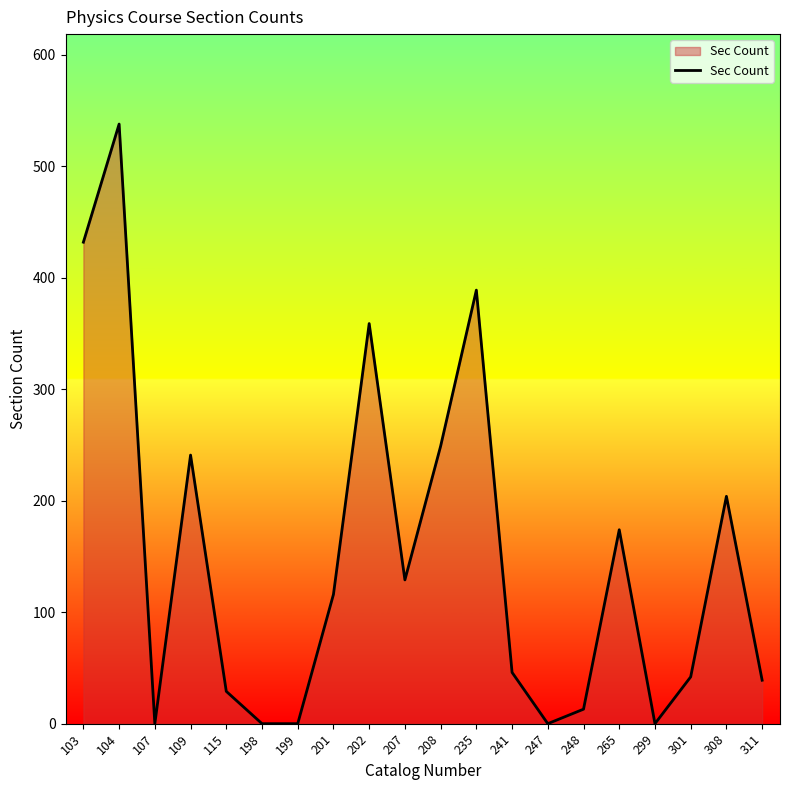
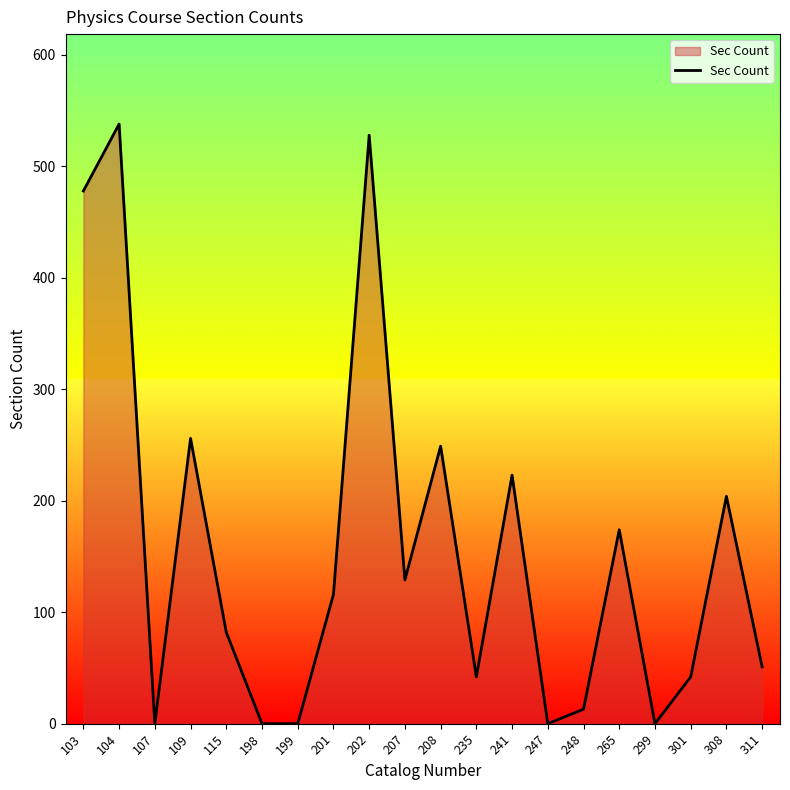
  {
-   "103": 432,
+   "103": 478,
    "104": 538,
    "107": 0,
-   "109": 241,
-   "115": 29,
+   "109": 256,
+   "115": 82,
    "198": 0,
    "199": 0,
    "201": 116,
-   "202": 359,
+   "202": 528,
    "207": 129,
    "208": 249,
-   "235": 389,
-   "241": 46,
+   "235": 42,
+   "241": 223,
    "247": 0,
    "248": 13,
    "265": 174,
    "299": 0,
    "301": 42,
    "308": 204,
-   "311": 39
+   "311": 51
  }
